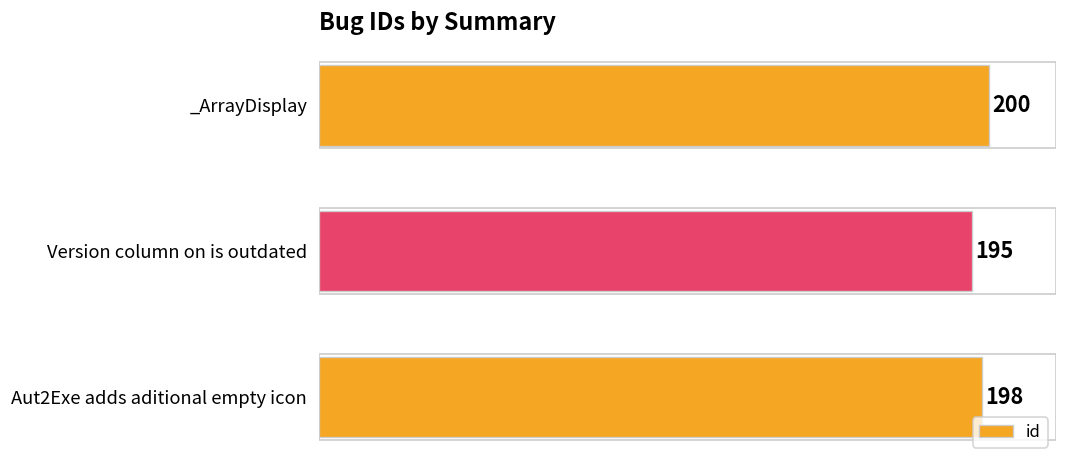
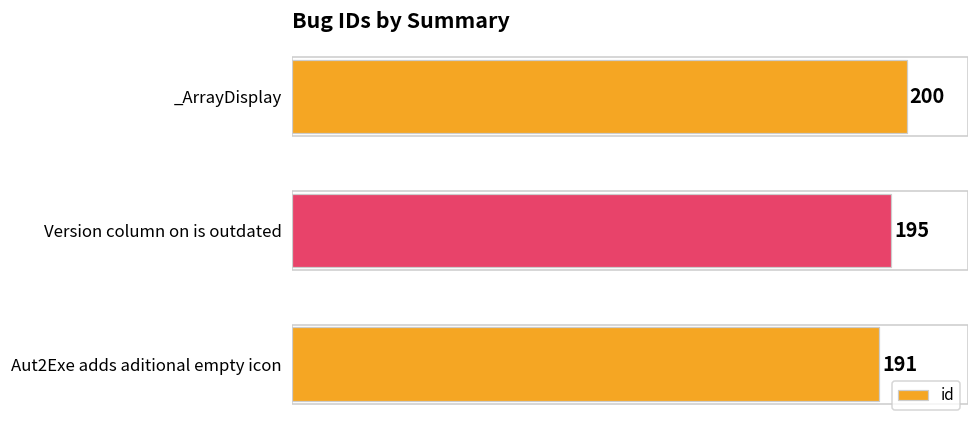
  {
    "_ArrayDisplay": 200,
    "Version column on is outdated": 195,
-   "Aut2Exe adds aditional empty icon": 198
+   "Aut2Exe adds aditional empty icon": 191
  }
